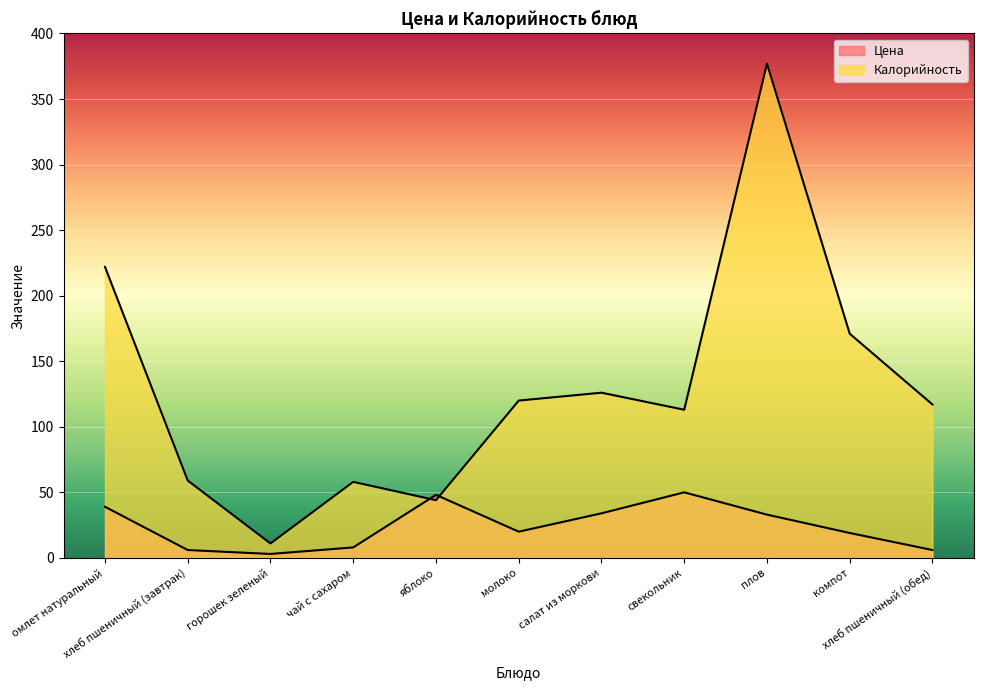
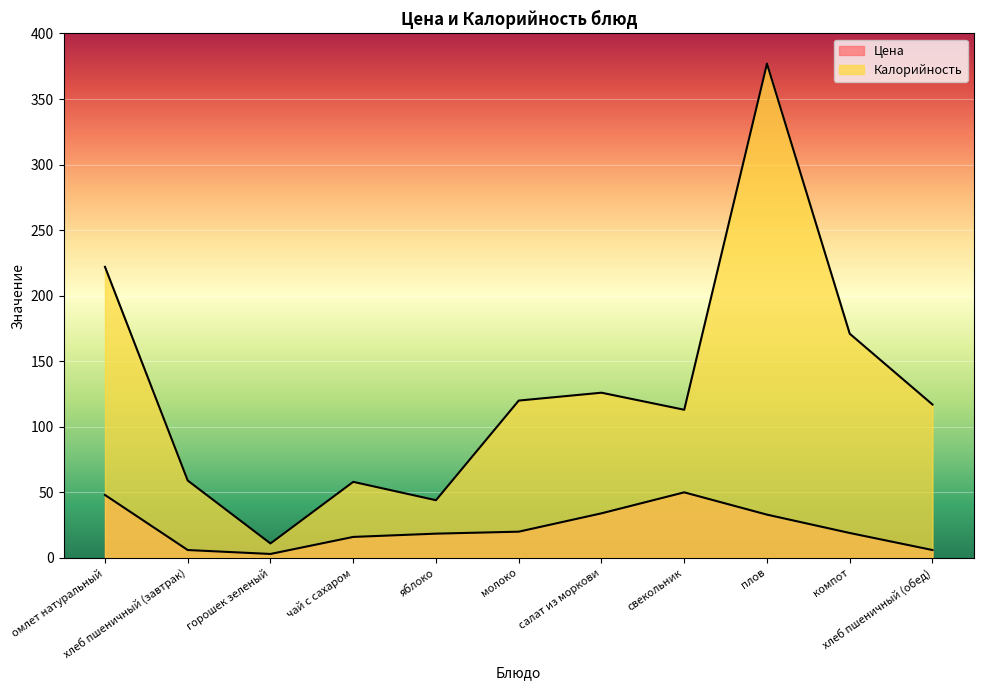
  {
    "Цена": {
-     "омлет натуральный": 39,
+     "омлет натуральный": 48,
      "хлеб пшеничный (завтрак)": 6,
      "горошек зеленый": 3,
-     "чай с сахаром": 8,
-     "яблоко": 48,
+     "чай с сахаром": 16,
+     "яблоко": 19,
      "молоко": 20,
      "салат из моркови": 34,
      "свекольник": 50,
      "плов": 33,
      "компот": 19,
      "хлеб пшеничный (обед)": 6
    },
    "Калорийность": {
      "омлет натуральный": 222,
      "хлеб пшеничный (завтрак)": 59,
      "горошек зеленый": 11,
      "чай с сахаром": 58,
      "яблоко": 44,
      "молоко": 120,
      "салат из моркови": 126,
      "свекольник": 113,
      "плов": 377,
      "компот": 171,
      "хлеб пшеничный (обед)": 117
    }
  }
